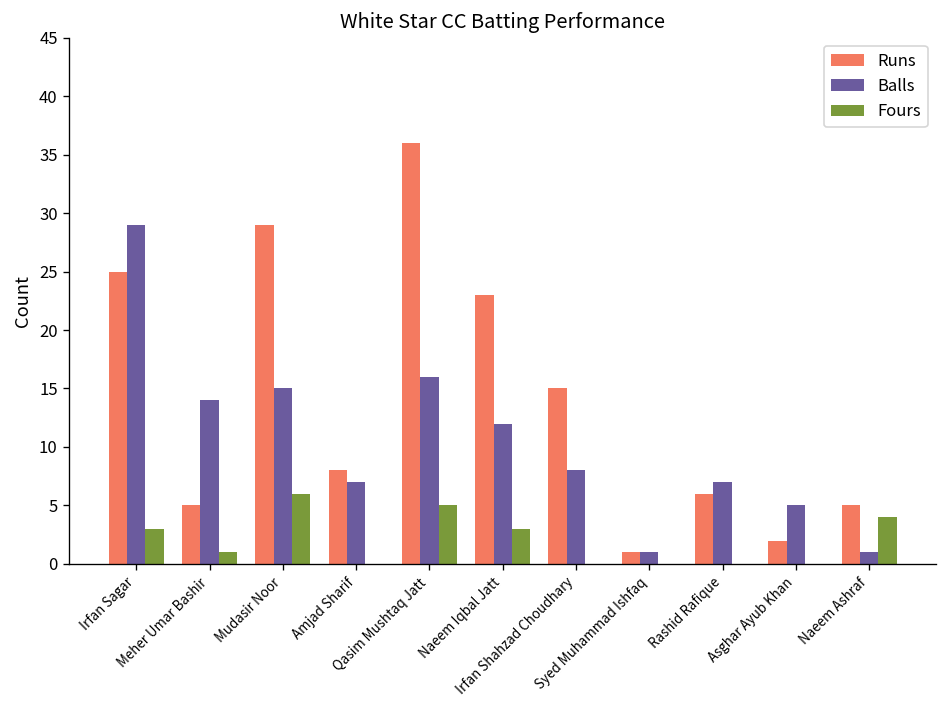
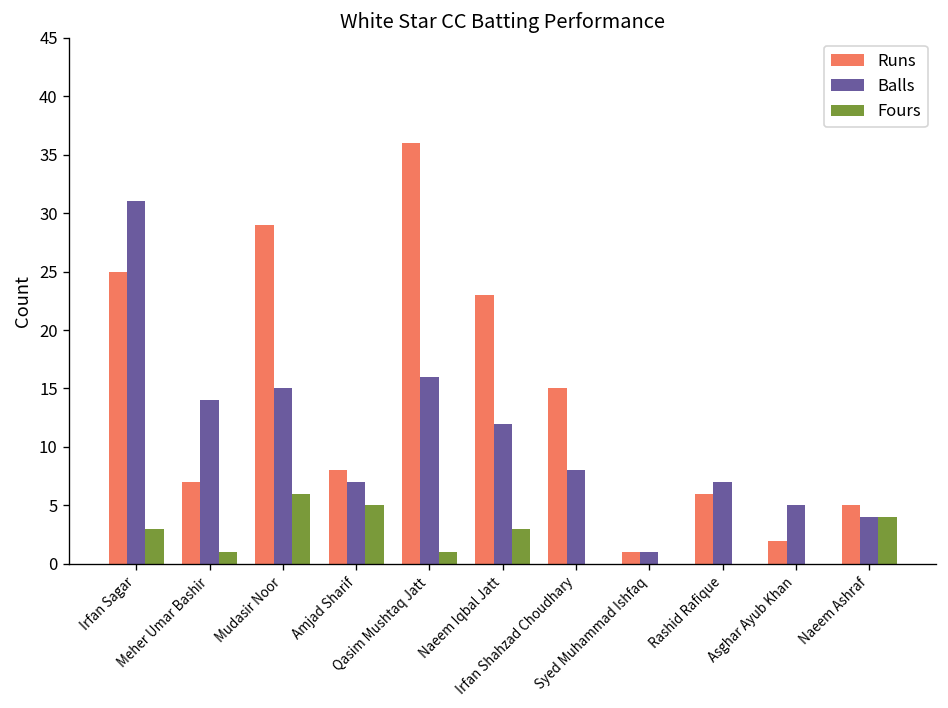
  {
    "Runs": {
      "Irfan Sagar": 25,
-     "Meher Umar Bashir": 5,
+     "Meher Umar Bashir": 7,
      "Mudasir Noor": 29,
      "Amjad Sharif": 8,
      "Qasim Mushtaq Jatt": 36,
      "Naeem Iqbal Jatt": 23,
      "Irfan Shahzad Choudhary": 15,
      "Syed Muhammad Ishfaq": 1,
      "Rashid Rafique": 6,
      "Asghar Ayub Khan": 2,
      "Naeem Ashraf": 5
    },
    "Balls": {
-     "Irfan Sagar": 29,
+     "Irfan Sagar": 31,
      "Meher Umar Bashir": 14,
      "Mudasir Noor": 15,
      "Amjad Sharif": 7,
      "Qasim Mushtaq Jatt": 16,
      "Naeem Iqbal Jatt": 12,
      "Irfan Shahzad Choudhary": 8,
      "Syed Muhammad Ishfaq": 1,
      "Rashid Rafique": 7,
      "Asghar Ayub Khan": 5,
-     "Naeem Ashraf": 1
+     "Naeem Ashraf": 4
    },
    "Fours": {
      "Irfan Sagar": 3,
      "Meher Umar Bashir": 1,
      "Mudasir Noor": 6,
-     "Amjad Sharif": 0,
-     "Qasim Mushtaq Jatt": 5,
+     "Amjad Sharif": 5,
+     "Qasim Mushtaq Jatt": 1,
      "Naeem Iqbal Jatt": 3,
      "Irfan Shahzad Choudhary": 0,
      "Syed Muhammad Ishfaq": 0,
      "Rashid Rafique": 0,
      "Asghar Ayub Khan": 0,
      "Naeem Ashraf": 4
    }
  }
